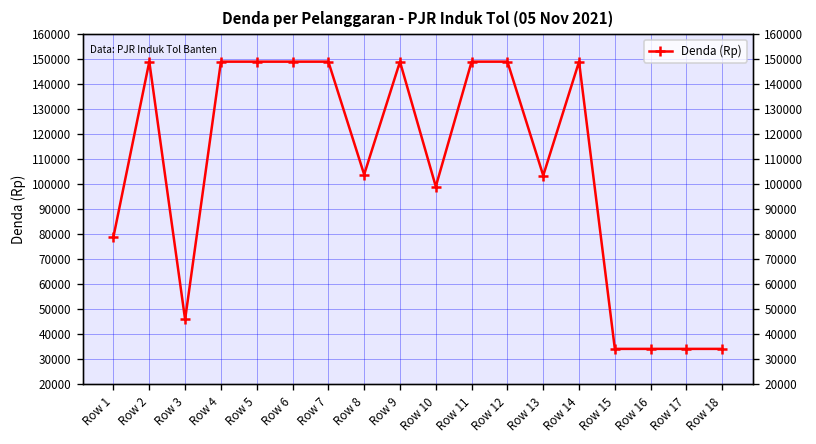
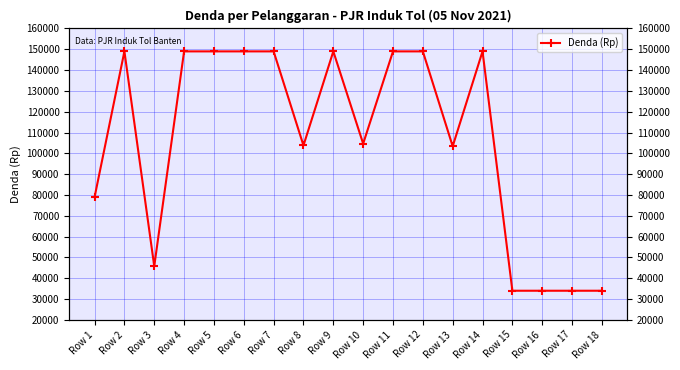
  {
    "Row 1": 79000,
    "Row 2": 149000,
    "Row 3": 46000,
    "Row 4": 149000,
    "Row 5": 149000,
    "Row 6": 149000,
    "Row 7": 149000,
    "Row 8": 104000,
    "Row 9": 149000,
-   "Row 10": 99000,
+   "Row 10": 105000,
    "Row 11": 149000,
    "Row 12": 149000,
    "Row 13": 103000,
    "Row 14": 149000,
    "Row 15": 34000,
    "Row 16": 34000,
    "Row 17": 34000,
    "Row 18": 34000
  }
